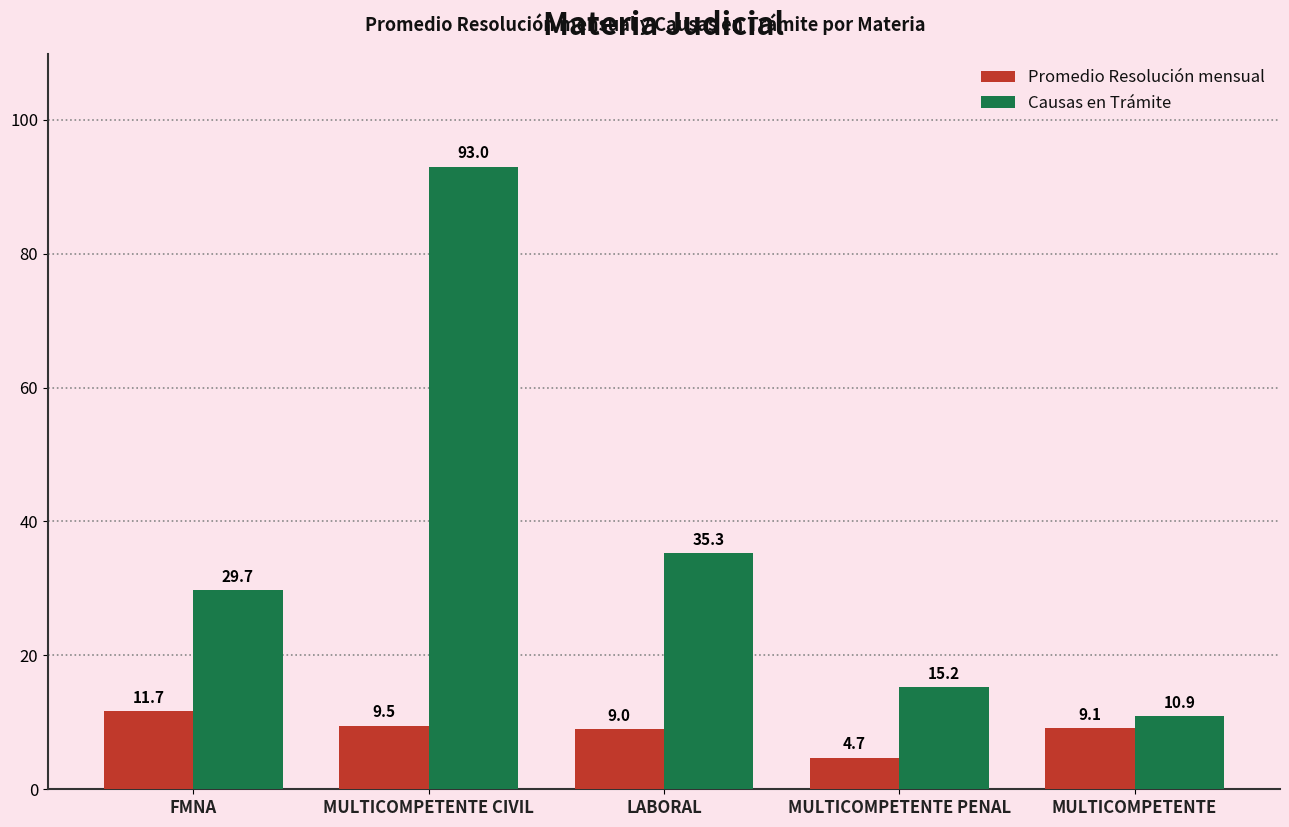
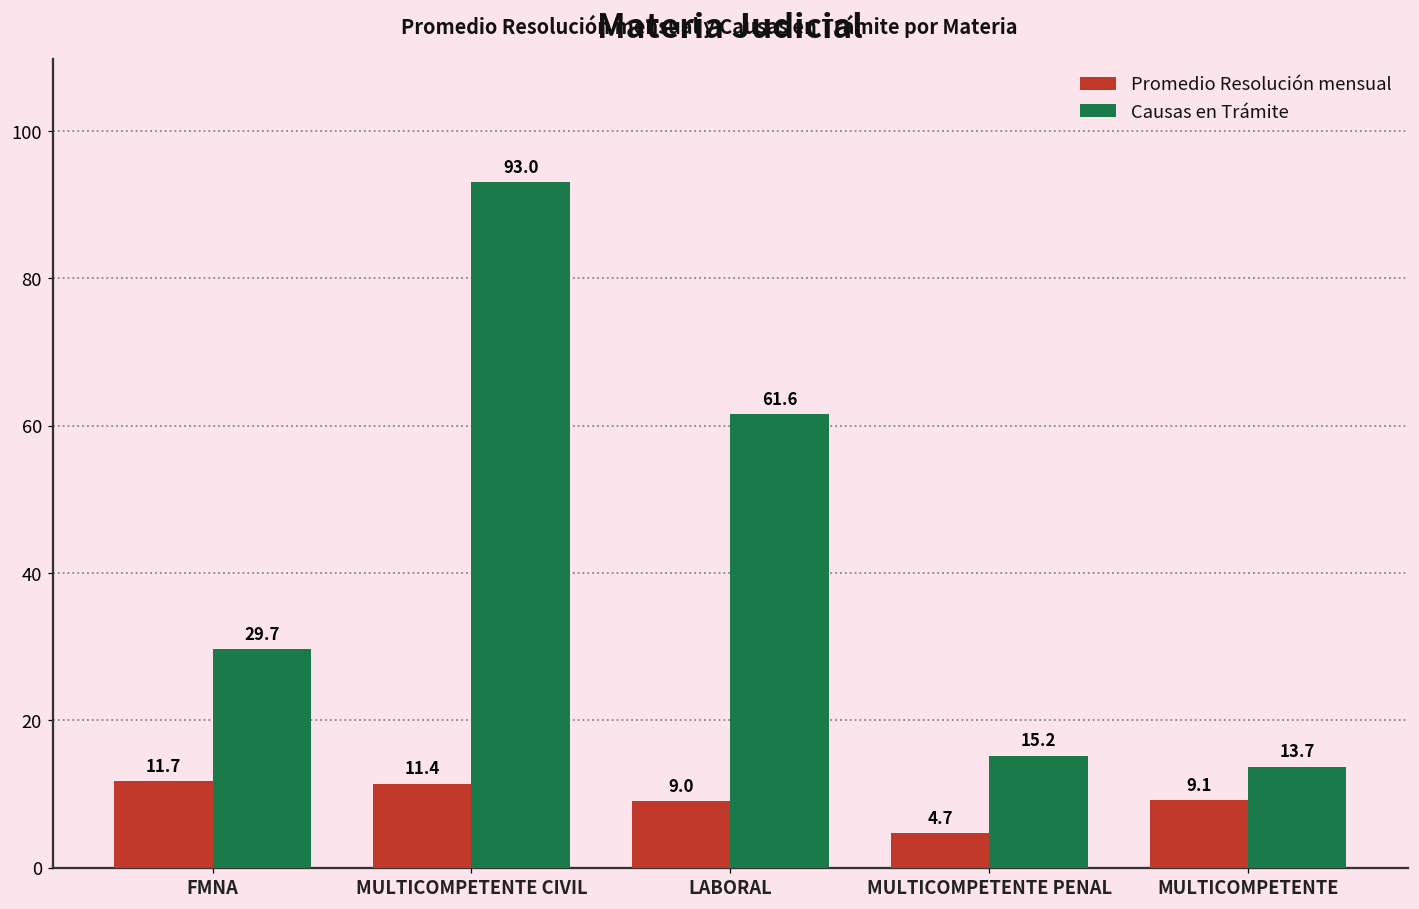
  {
    "Promedio Resolución mensual": {
      "FMNA": 11.7,
-     "MULTICOMPETENTE CIVIL": 9.5,
+     "MULTICOMPETENTE CIVIL": 11.4,
      "LABORAL": 9.0,
      "MULTICOMPETENTE PENAL": 4.7,
      "MULTICOMPETENTE": 9.1
    },
    "Causas en Trámite": {
      "FMNA": 29.7,
      "MULTICOMPETENTE CIVIL": 93.0,
-     "LABORAL": 35.3,
+     "LABORAL": 61.6,
      "MULTICOMPETENTE PENAL": 15.2,
-     "MULTICOMPETENTE": 10.9
+     "MULTICOMPETENTE": 13.7
    }
  }
